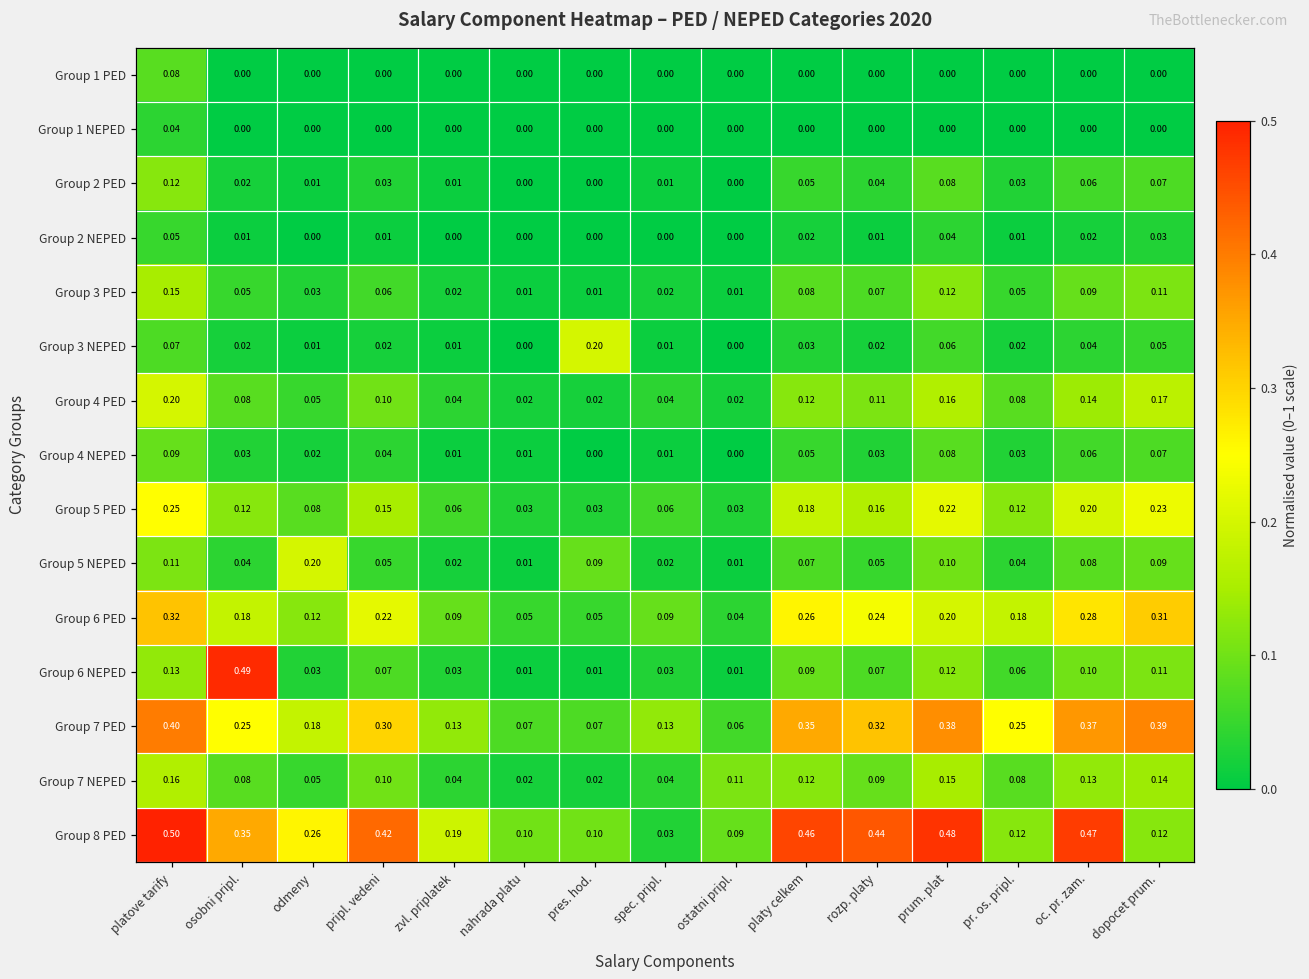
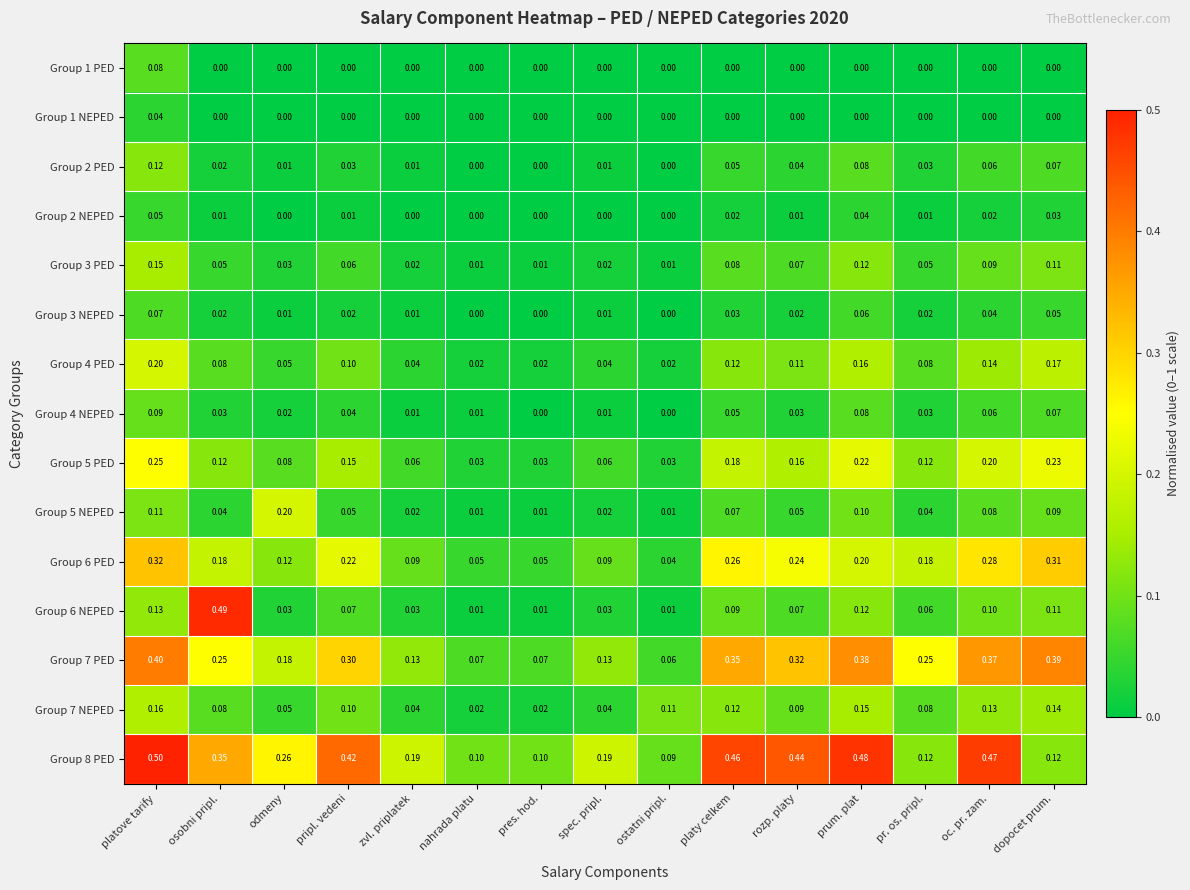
  {
    "Group 3 NEPED": {
      "platove tarify": 0.07,
      "osobni pripl.": 0.02,
      "odmeny": 0.01,
      "pripl. vedeni": 0.02,
      "zvl. priplatek": 0.01,
      "nahrada platu": 0.00,
-     "pres. hod.": 0.20,
+     "pres. hod.": 0.00,
      "spec. pripl.": 0.01,
      "ostatni pripl.": 0.00,
      "platy celkem": 0.03,
      "rozp. platy": 0.02,
      "prum. plat": 0.06,
      "pr. os. pripl.": 0.02,
      "oc. pr. zam.": 0.04,
      "dopocet prum.": 0.05
    },
    "Group 5 NEPED": {
      "platove tarify": 0.11,
      "osobni pripl.": 0.04,
      "odmeny": 0.20,
      "pripl. vedeni": 0.05,
      "zvl. priplatek": 0.02,
      "nahrada platu": 0.01,
-     "pres. hod.": 0.09,
+     "pres. hod.": 0.01,
      "spec. pripl.": 0.02,
      "ostatni pripl.": 0.01,
      "platy celkem": 0.07,
      "rozp. platy": 0.05,
      "prum. plat": 0.10,
      "pr. os. pripl.": 0.04,
      "oc. pr. zam.": 0.08,
      "dopocet prum.": 0.09
    },
    "Group 8 PED": {
      "platove tarify": 0.50,
      "osobni pripl.": 0.35,
      "odmeny": 0.26,
      "pripl. vedeni": 0.42,
      "zvl. priplatek": 0.19,
      "nahrada platu": 0.10,
      "pres. hod.": 0.10,
-     "spec. pripl.": 0.03,
+     "spec. pripl.": 0.19,
      "ostatni pripl.": 0.09,
      "platy celkem": 0.46,
      "rozp. platy": 0.44,
      "prum. plat": 0.48,
      "pr. os. pripl.": 0.12,
      "oc. pr. zam.": 0.47,
      "dopocet prum.": 0.12
    }
  }
